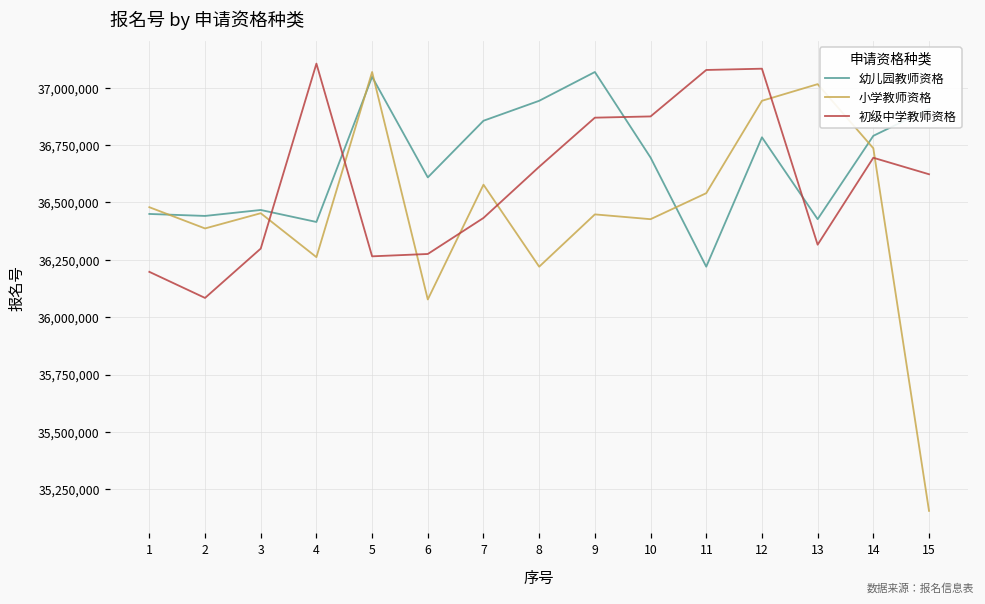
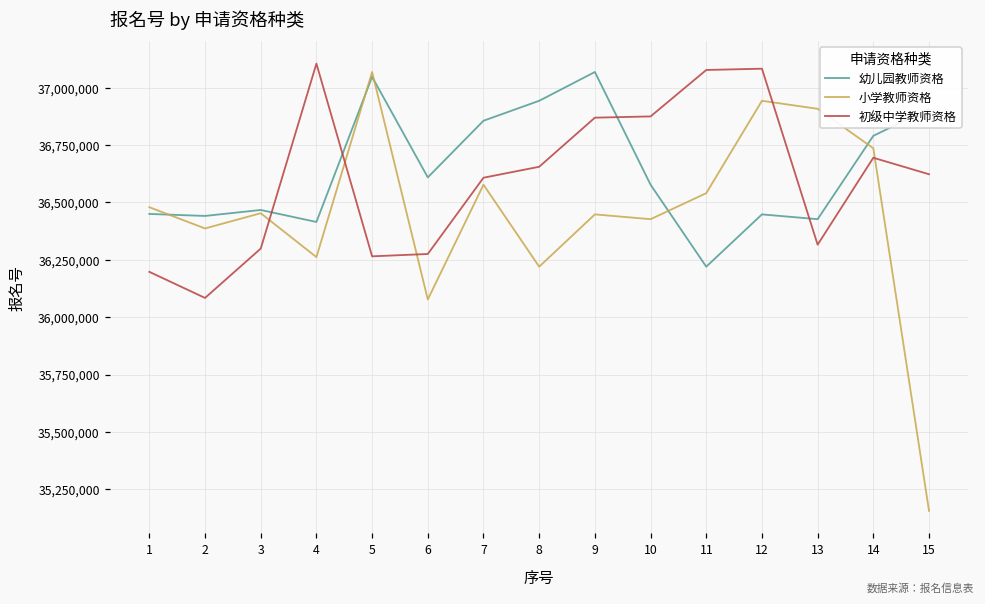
  {
    "幼儿园教师资格": {
      "1": "36,450,000",
      "2": "36,440,000",
      "3": "36,470,000",
      "4": "36,420,000",
      "5": "37,050,000",
      "6": "36,610,000",
      "7": "36,860,000",
      "8": "36,940,000",
      "9": "37,070,000",
-     "10": "36,700,000",
+     "10": "36,580,000",
      "11": "36,220,000",
-     "12": "36,780,000",
+     "12": "36,450,000",
      "13": "36,430,000",
      "14": "36,790,000"
    },
    "小学教师资格": {
      "1": "36,480,000",
      "2": "36,390,000",
      "3": "36,450,000",
      "4": "36,260,000",
      "5": "37,070,000",
      "6": "36,080,000",
      "7": "36,580,000",
      "8": "36,220,000",
      "9": "36,450,000",
      "10": "36,430,000",
      "11": "36,540,000",
      "12": "36,940,000",
-     "13": "37,020,000",
+     "13": "36,910,000",
      "14": "36,740,000",
      "15": "35,160,000"
    },
    "初级中学教师资格": {
      "1": "36,200,000",
      "2": "36,080,000",
      "3": "36,300,000",
      "4": "37,110,000",
      "5": "36,270,000",
      "6": "36,280,000",
-     "7": "36,430,000",
+     "7": "36,610,000",
      "8": "36,660,000",
      "9": "36,870,000",
      "10": "36,880,000",
      "11": "37,080,000",
      "12": "37,080,000",
      "13": "36,320,000",
      "14": "36,690,000",
      "15": "36,620,000"
    }
  }
